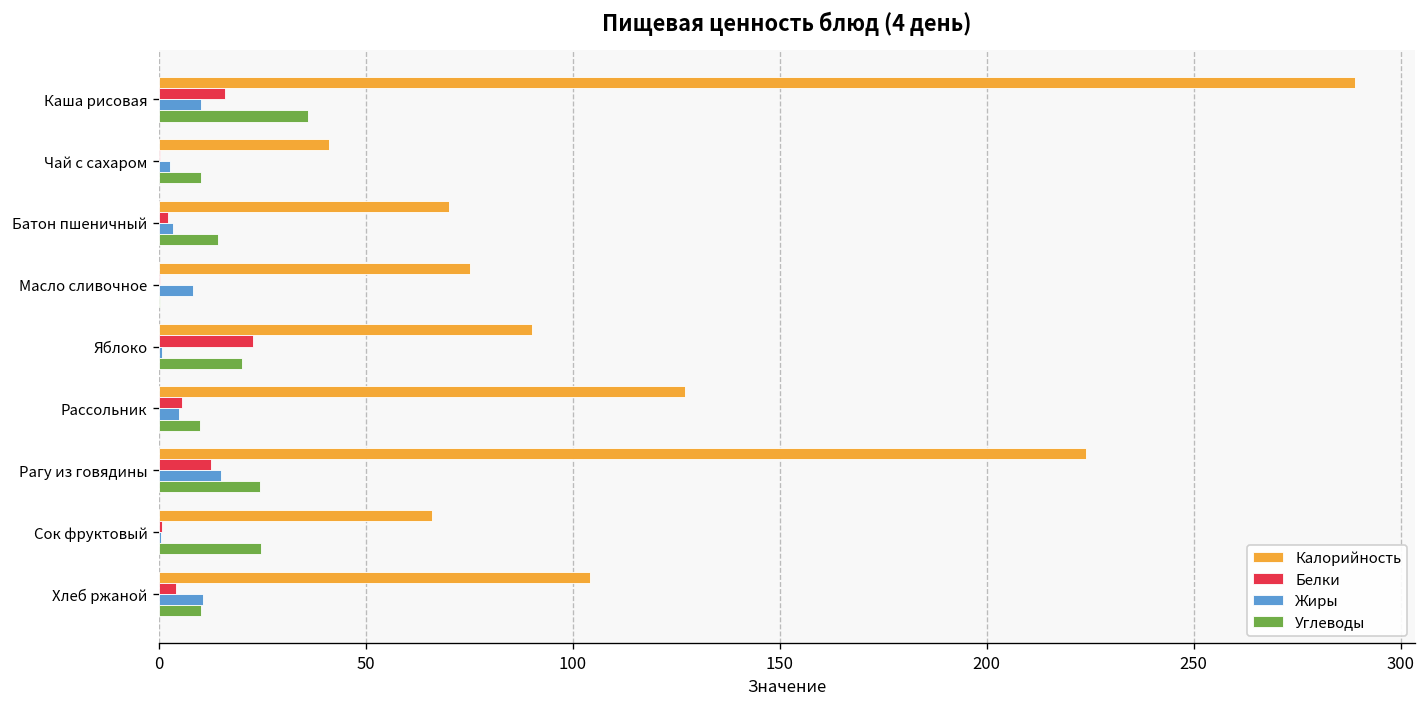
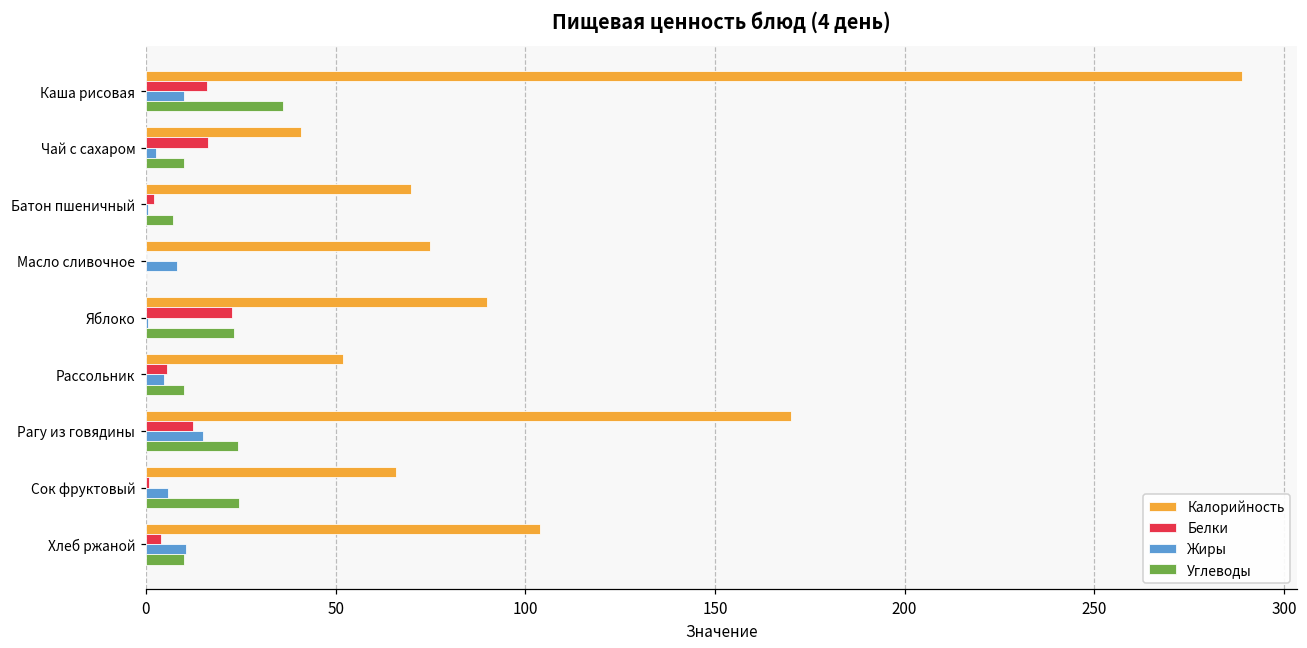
  {
    "Калорийность": {
      "Каша рисовая": 289,
      "Чай с сахаром": 41,
      "Батон пшеничный": 70,
      "Масло сливочное": 75,
      "Яблоко": 90,
-     "Рассольник": 127,
-     "Рагу из говядины": 224,
+     "Рассольник": 52,
+     "Рагу из говядины": 170,
      "Сок фруктовый": 66,
      "Хлеб ржаной": 104
    },
    "Белки": {
      "Каша рисовая": 16,
-     "Чай с сахаром": 0,
+     "Чай с сахаром": 16,
      "Батон пшеничный": 2,
      "Яблоко": 23,
      "Рассольник": 6,
      "Рагу из говядины": 13,
      "Хлеб ржаной": 4
    },
    "Жиры": {
      "Каша рисовая": 10,
      "Чай с сахаром": 3,
-     "Батон пшеничный": 3,
+     "Батон пшеничный": 1,
      "Масло сливочное": 8,
      "Рассольник": 5,
      "Рагу из говядины": 15,
-     "Сок фруктовый": 0,
+     "Сок фруктовый": 6,
      "Хлеб ржаной": 11
    },
    "Углеводы": {
      "Каша рисовая": 36,
      "Чай с сахаром": 10,
-     "Батон пшеничный": 14,
-     "Яблоко": 20,
+     "Батон пшеничный": 7,
+     "Яблоко": 23,
      "Рассольник": 10,
      "Рагу из говядины": 24,
      "Сок фруктовый": 25,
      "Хлеб ржаной": 10
    }
  }
